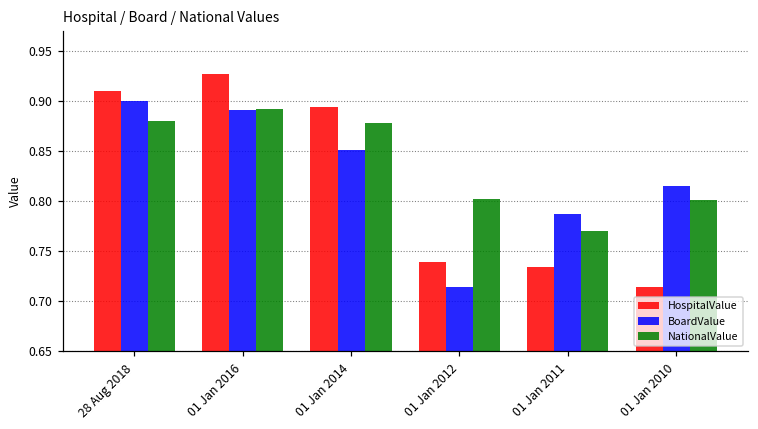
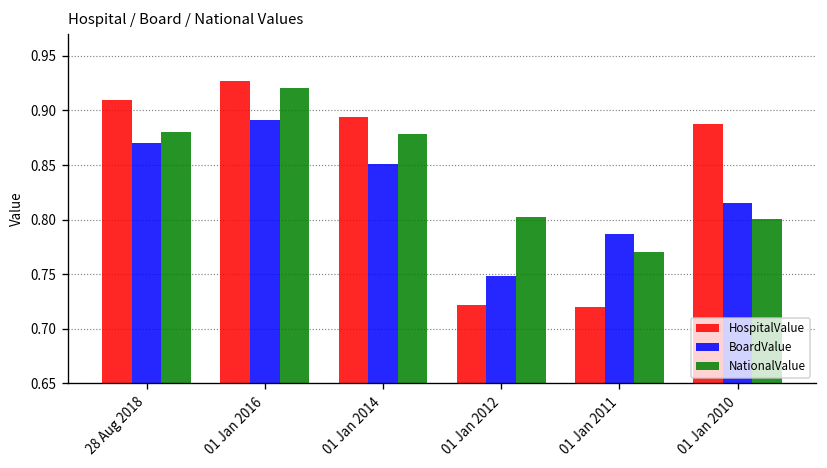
  {
    "HospitalValue": {
      "28 Aug 2018": 0.91,
      "01 Jan 2016": 0.93,
      "01 Jan 2014": 0.89,
-     "01 Jan 2012": 0.74,
-     "01 Jan 2011": 0.73,
-     "01 Jan 2010": 0.71
+     "01 Jan 2012": 0.72,
+     "01 Jan 2011": 0.72,
+     "01 Jan 2010": 0.89
    },
    "BoardValue": {
-     "28 Aug 2018": 0.90,
+     "28 Aug 2018": 0.87,
      "01 Jan 2016": 0.89,
      "01 Jan 2014": 0.85,
-     "01 Jan 2012": 0.71,
+     "01 Jan 2012": 0.75,
      "01 Jan 2011": 0.79,
      "01 Jan 2010": 0.82
    },
    "NationalValue": {
      "28 Aug 2018": 0.88,
-     "01 Jan 2016": 0.89,
+     "01 Jan 2016": 0.92,
      "01 Jan 2014": 0.88,
      "01 Jan 2012": 0.80,
      "01 Jan 2011": 0.77,
      "01 Jan 2010": 0.80
    }
  }
